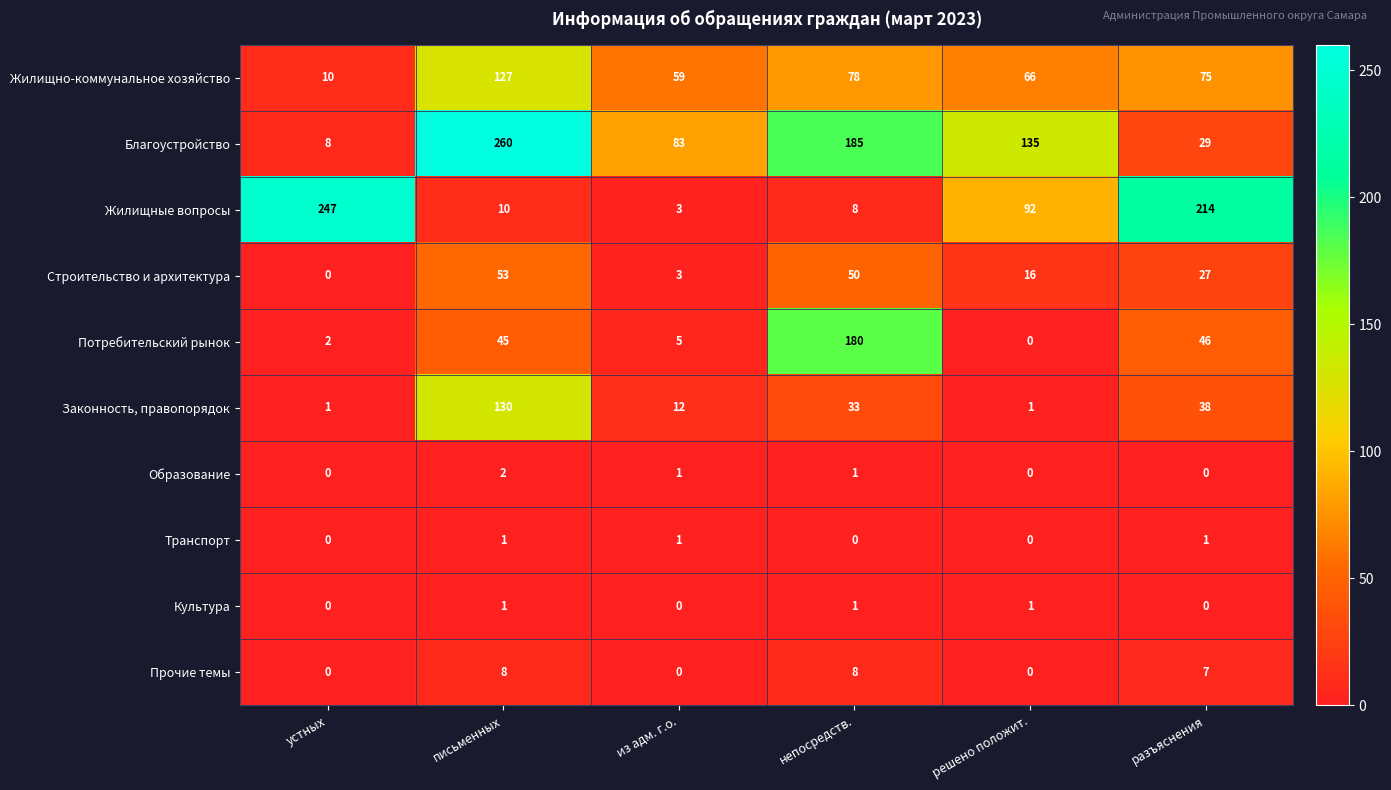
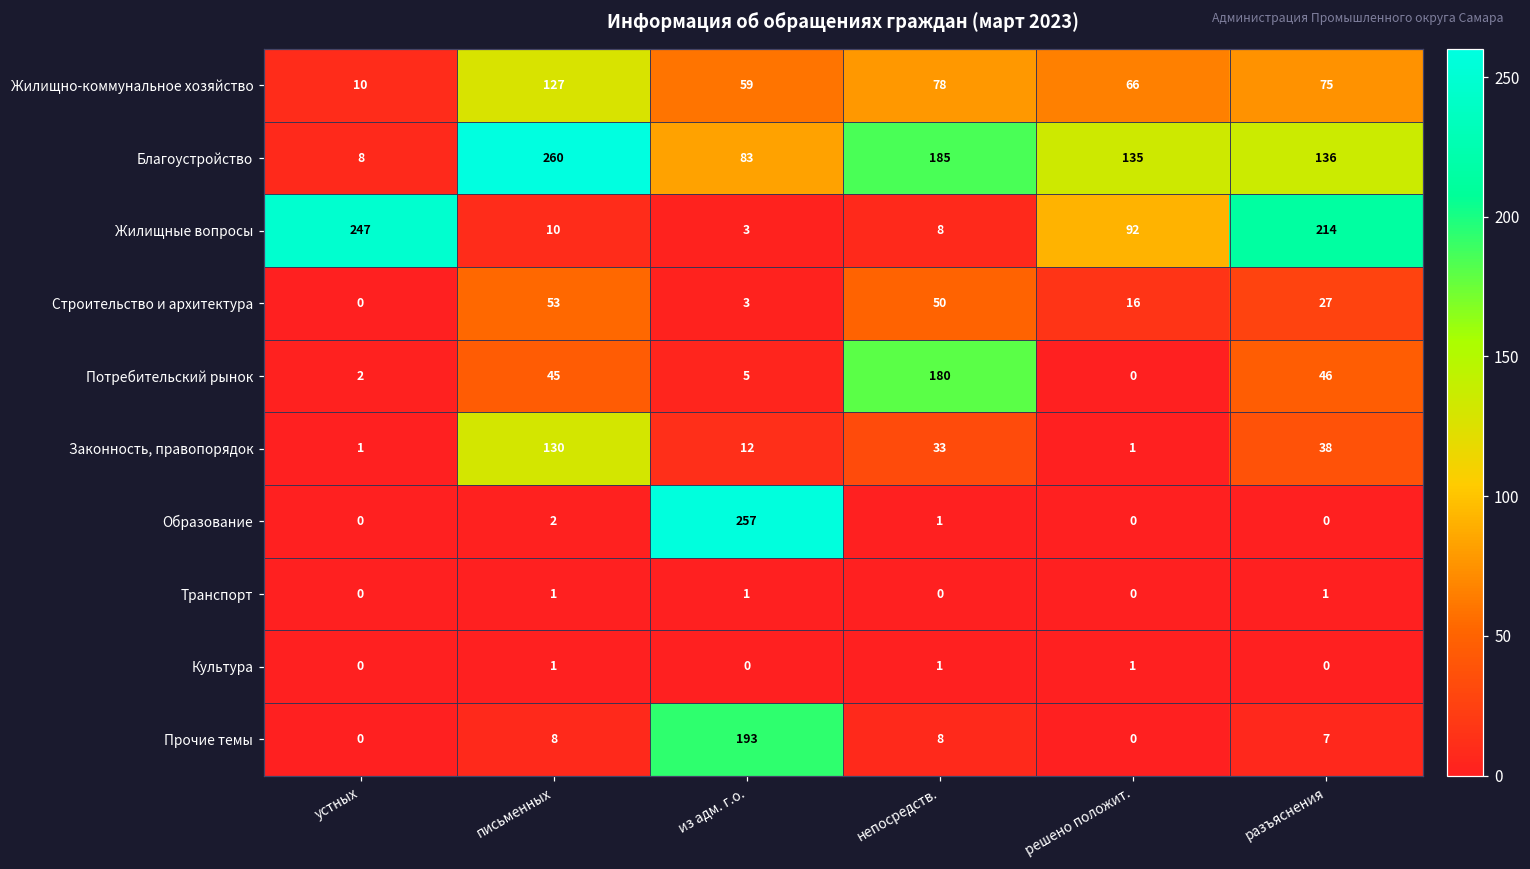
  {
    "Жилищно-коммунальное хозяйство": {
      "устных": 10,
      "письменных": 127,
      "из адм. г.о.": 59,
      "непосредств.": 78,
      "решено положит.": 66,
      "разъяснения": 75
    },
    "Благоустройство": {
      "устных": 8,
      "письменных": 260,
      "из адм. г.о.": 83,
      "непосредств.": 185,
      "решено положит.": 135,
-     "разъяснения": 29
+     "разъяснения": 136
    },
    "Жилищные вопросы": {
      "устных": 247,
      "письменных": 10,
      "из адм. г.о.": 3,
      "непосредств.": 8,
      "решено положит.": 92,
      "разъяснения": 214
    },
    "Строительство и архитектура": {
      "устных": 0,
      "письменных": 53,
      "из адм. г.о.": 3,
      "непосредств.": 50,
      "решено положит.": 16,
      "разъяснения": 27
    },
    "Потребительский рынок": {
      "устных": 2,
      "письменных": 45,
      "из адм. г.о.": 5,
      "непосредств.": 180,
      "решено положит.": 0,
      "разъяснения": 46
    },
    "Законность, правопорядок": {
      "устных": 1,
      "письменных": 130,
      "из адм. г.о.": 12,
      "непосредств.": 33,
      "решено положит.": 1,
      "разъяснения": 38
    },
    "Образование": {
      "устных": 0,
      "письменных": 2,
-     "из адм. г.о.": 1,
+     "из адм. г.о.": 257,
      "непосредств.": 1,
      "решено положит.": 0,
      "разъяснения": 0
    },
    "Транспорт": {
      "устных": 0,
      "письменных": 1,
      "из адм. г.о.": 1,
      "непосредств.": 0,
      "решено положит.": 0,
      "разъяснения": 1
    },
    "Культура": {
      "устных": 0,
      "письменных": 1,
      "из адм. г.о.": 0,
      "непосредств.": 1,
      "решено положит.": 1,
      "разъяснения": 0
    },
    "Прочие темы": {
      "устных": 0,
      "письменных": 8,
-     "из адм. г.о.": 0,
+     "из адм. г.о.": 193,
      "непосредств.": 8,
      "решено положит.": 0,
      "разъяснения": 7
    }
  }
